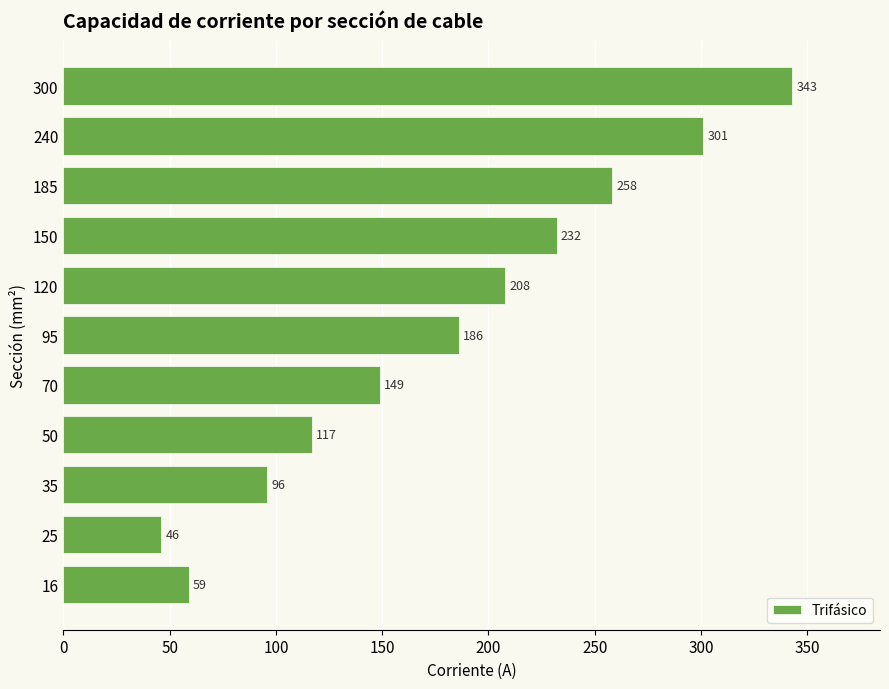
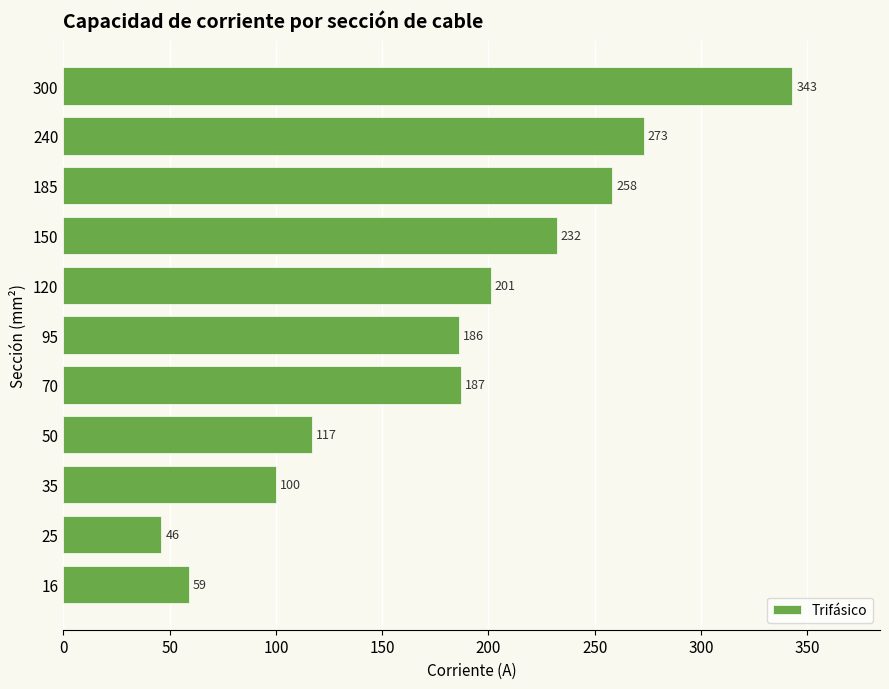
  {
    "300": 343,
-   "240": 301,
+   "240": 273,
    "185": 258,
    "150": 232,
-   "120": 208,
+   "120": 201,
    "95": 186,
-   "70": 149,
+   "70": 187,
    "50": 117,
-   "35": 96,
+   "35": 100,
    "25": 46,
    "16": 59
  }
